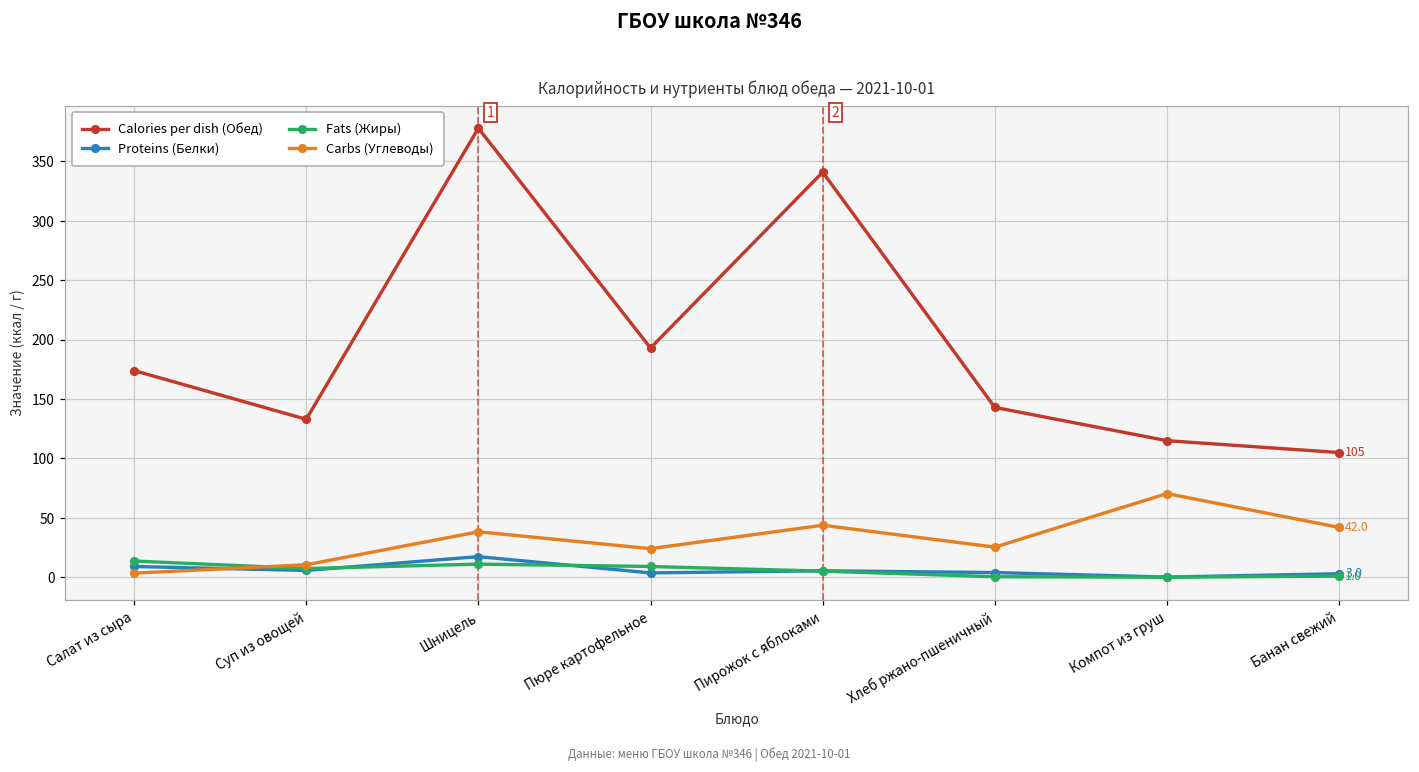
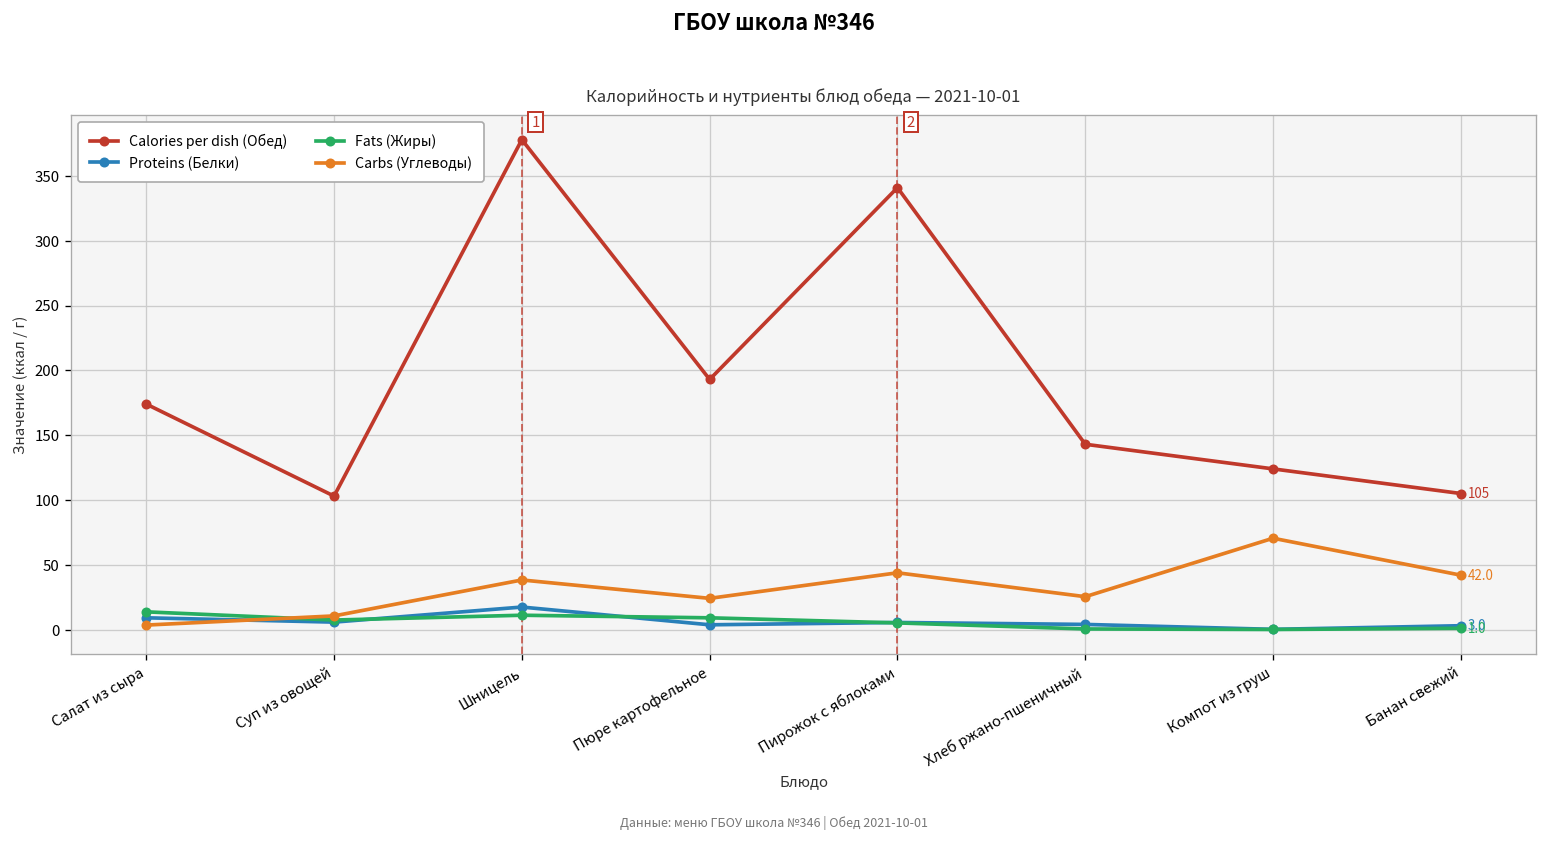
  {
    "Calories per dish (Обед)": {
      "Салат из сыра": 174,
-     "Суп из овощей": 133,
+     "Суп из овощей": 103,
      "Пюре картофельное": 193,
      "Пирожок с яблоками": 341,
      "Хлеб ржано-пшеничный": 143,
-     "Компот из груш": 115
+     "Компот из груш": 124
    },
    "Proteins (Белки)": {
      "Салат из сыра": 9,
      "Шницель": 17,
      "Пюре картофельное": 4,
      "Хлеб ржано-пшеничный": 4
    },
    "Fats (Жиры)": {
      "Салат из сыра": 14,
      "Шницель": 11,
      "Пюре картофельное": 9,
      "Хлеб ржано-пшеничный": 1
    },
    "Carbs (Углеводы)": {
      "Банан свежий": 42.0
    }
  }
